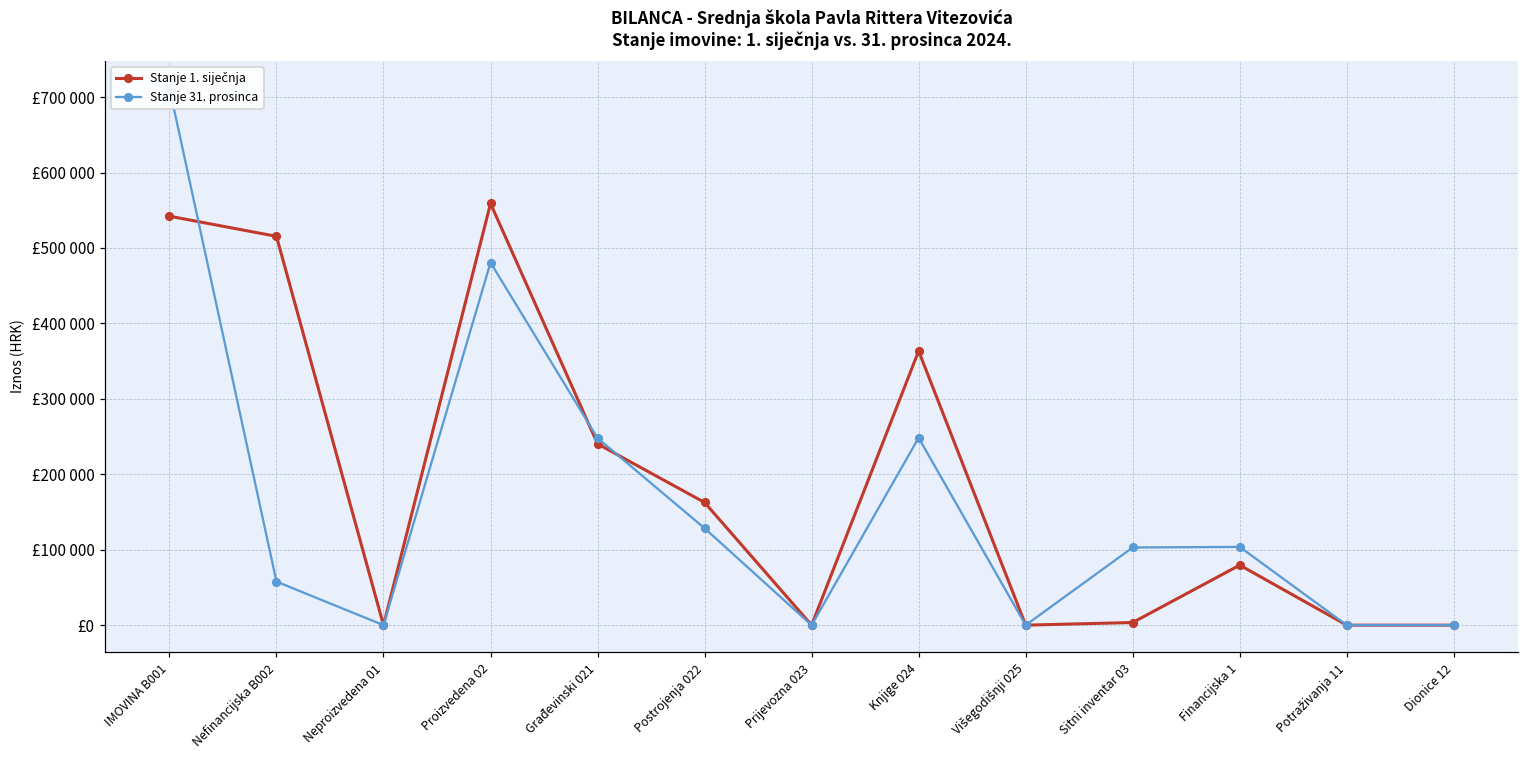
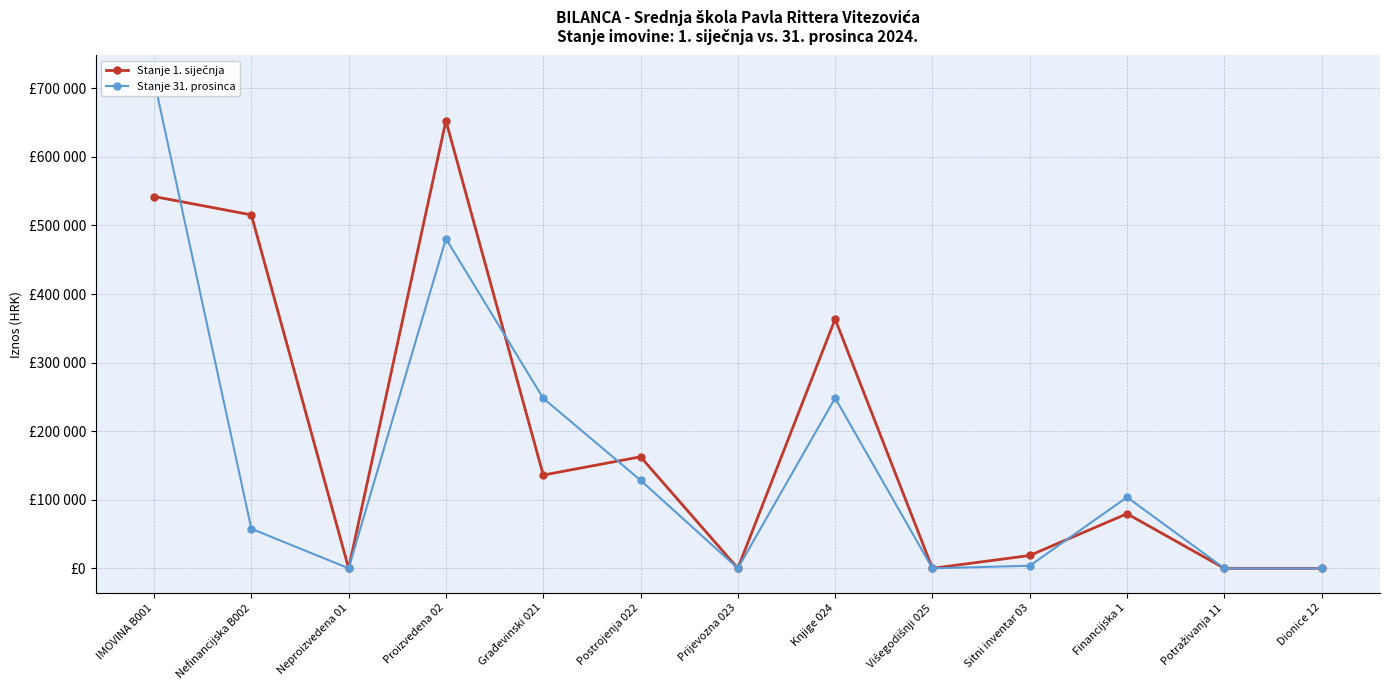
  {
    "Stanje 1. siječnja": {
      "IMOVINA B001": "£540000",
      "Nefinancijska B002": "£520000",
-     "Proizvedena 02": "£560000",
-     "Građevinski 021": "£240000",
+     "Proizvedena 02": "£650000",
+     "Građevinski 021": "£140000",
      "Postrojenja 022": "£160000",
      "Knjige 024": "£360000",
-     "Sitni inventar 03": "£0",
+     "Sitni inventar 03": "£20000",
      "Financijska 1": "£80000"
    },
    "Stanje 31. prosinca": {
      "Nefinancijska B002": "£60000",
      "Proizvedena 02": "£480000",
      "Građevinski 021": "£250000",
      "Postrojenja 022": "£130000",
      "Knjige 024": "£250000",
-     "Sitni inventar 03": "£100000",
+     "Sitni inventar 03": "£0",
      "Financijska 1": "£100000"
    }
  }
